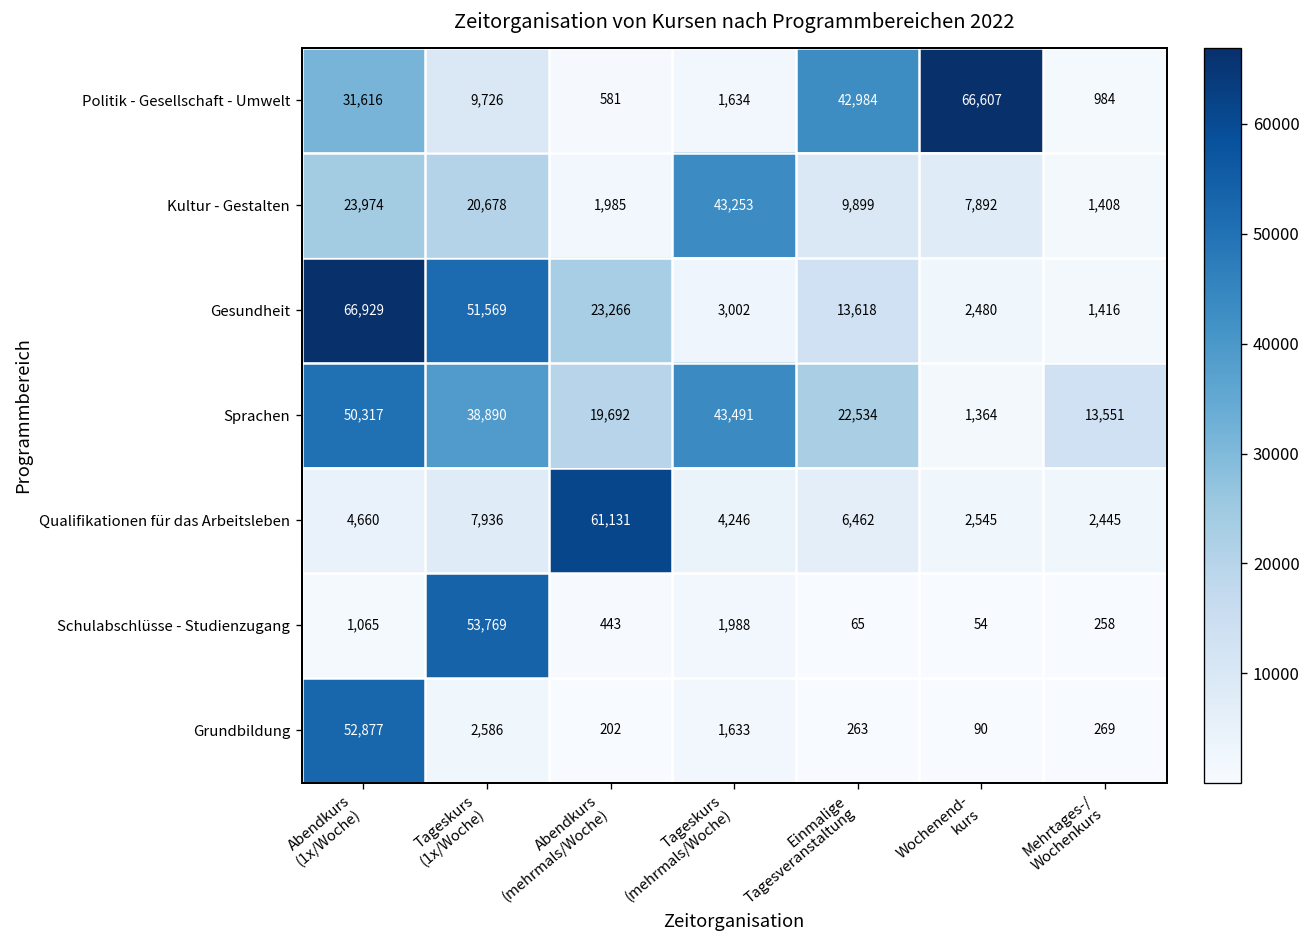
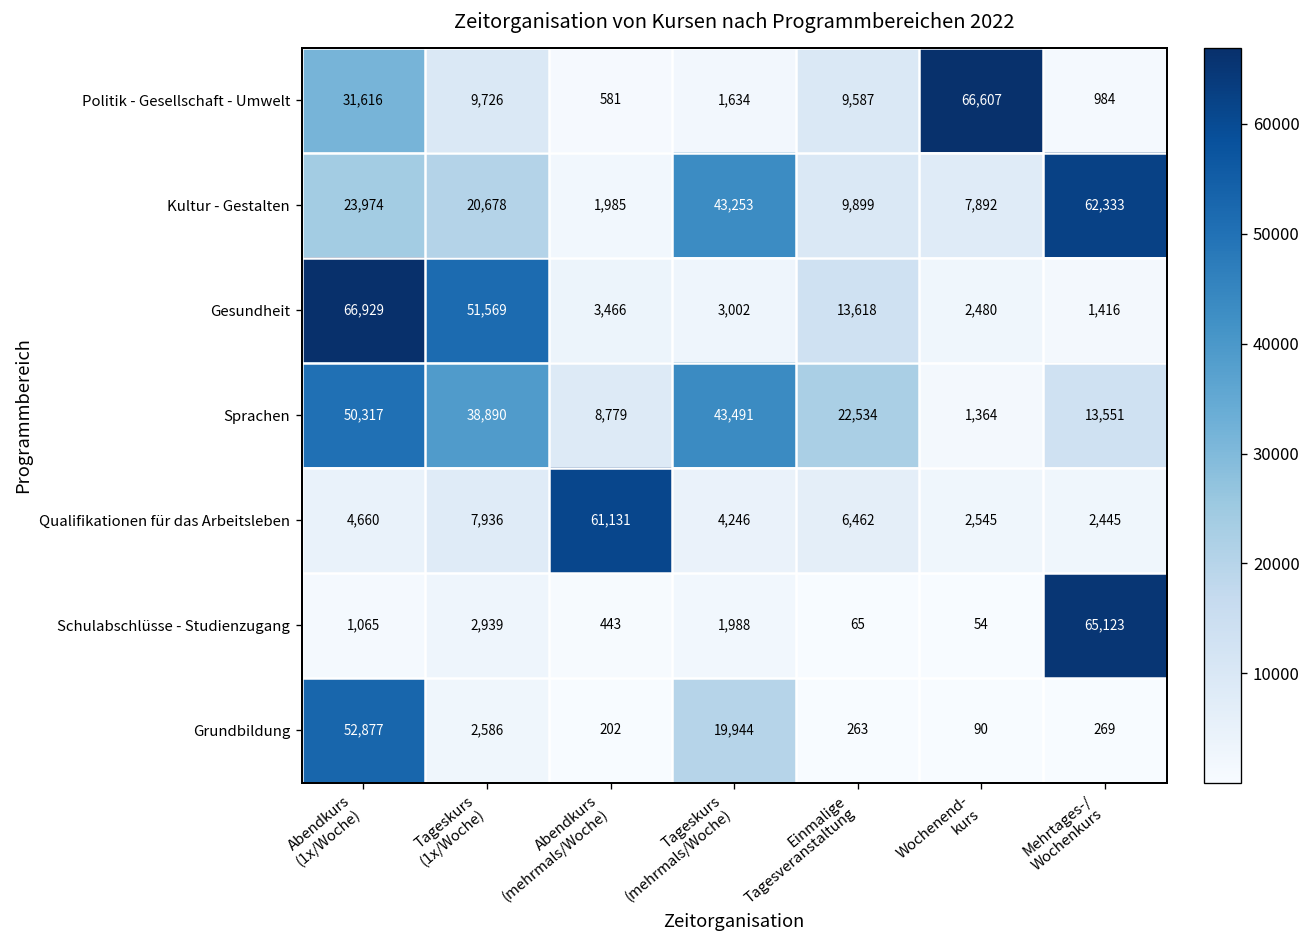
  {
    "Politik - Gesellschaft - Umwelt": {
      "Abendkurs (1x/Woche)": "31,616",
      "Tageskurs (1x/Woche)": "9,726",
      "Abendkurs (mehrmals/Woche)": "581",
      "Tageskurs (mehrmals/Woche)": "1,634",
-     "Einmalige Tagesveranstaltung": "42,984",
+     "Einmalige Tagesveranstaltung": "9,587",
      "Wochenend- kurs": "66,607",
      "Mehrtages-/ Wochenkurs": "984"
    },
    "Kultur - Gestalten": {
      "Abendkurs (1x/Woche)": "23,974",
      "Tageskurs (1x/Woche)": "20,678",
      "Abendkurs (mehrmals/Woche)": "1,985",
      "Tageskurs (mehrmals/Woche)": "43,253",
      "Einmalige Tagesveranstaltung": "9,899",
      "Wochenend- kurs": "7,892",
-     "Mehrtages-/ Wochenkurs": "1,408"
+     "Mehrtages-/ Wochenkurs": "62,333"
    },
    "Gesundheit": {
      "Abendkurs (1x/Woche)": "66,929",
      "Tageskurs (1x/Woche)": "51,569",
-     "Abendkurs (mehrmals/Woche)": "23,266",
+     "Abendkurs (mehrmals/Woche)": "3,466",
      "Tageskurs (mehrmals/Woche)": "3,002",
      "Einmalige Tagesveranstaltung": "13,618",
      "Wochenend- kurs": "2,480",
      "Mehrtages-/ Wochenkurs": "1,416"
    },
    "Sprachen": {
      "Abendkurs (1x/Woche)": "50,317",
      "Tageskurs (1x/Woche)": "38,890",
-     "Abendkurs (mehrmals/Woche)": "19,692",
+     "Abendkurs (mehrmals/Woche)": "8,779",
      "Tageskurs (mehrmals/Woche)": "43,491",
      "Einmalige Tagesveranstaltung": "22,534",
      "Wochenend- kurs": "1,364",
      "Mehrtages-/ Wochenkurs": "13,551"
    },
    "Qualifikationen für das Arbeitsleben": {
      "Abendkurs (1x/Woche)": "4,660",
      "Tageskurs (1x/Woche)": "7,936",
      "Abendkurs (mehrmals/Woche)": "61,131",
      "Tageskurs (mehrmals/Woche)": "4,246",
      "Einmalige Tagesveranstaltung": "6,462",
      "Wochenend- kurs": "2,545",
      "Mehrtages-/ Wochenkurs": "2,445"
    },
    "Schulabschlüsse - Studienzugang": {
      "Abendkurs (1x/Woche)": "1,065",
-     "Tageskurs (1x/Woche)": "53,769",
+     "Tageskurs (1x/Woche)": "2,939",
      "Abendkurs (mehrmals/Woche)": "443",
      "Tageskurs (mehrmals/Woche)": "1,988",
      "Einmalige Tagesveranstaltung": "65",
      "Wochenend- kurs": "54",
-     "Mehrtages-/ Wochenkurs": "258"
+     "Mehrtages-/ Wochenkurs": "65,123"
    },
    "Grundbildung": {
      "Abendkurs (1x/Woche)": "52,877",
      "Tageskurs (1x/Woche)": "2,586",
      "Abendkurs (mehrmals/Woche)": "202",
-     "Tageskurs (mehrmals/Woche)": "1,633",
+     "Tageskurs (mehrmals/Woche)": "19,944",
      "Einmalige Tagesveranstaltung": "263",
      "Wochenend- kurs": "90",
      "Mehrtages-/ Wochenkurs": "269"
    }
  }
